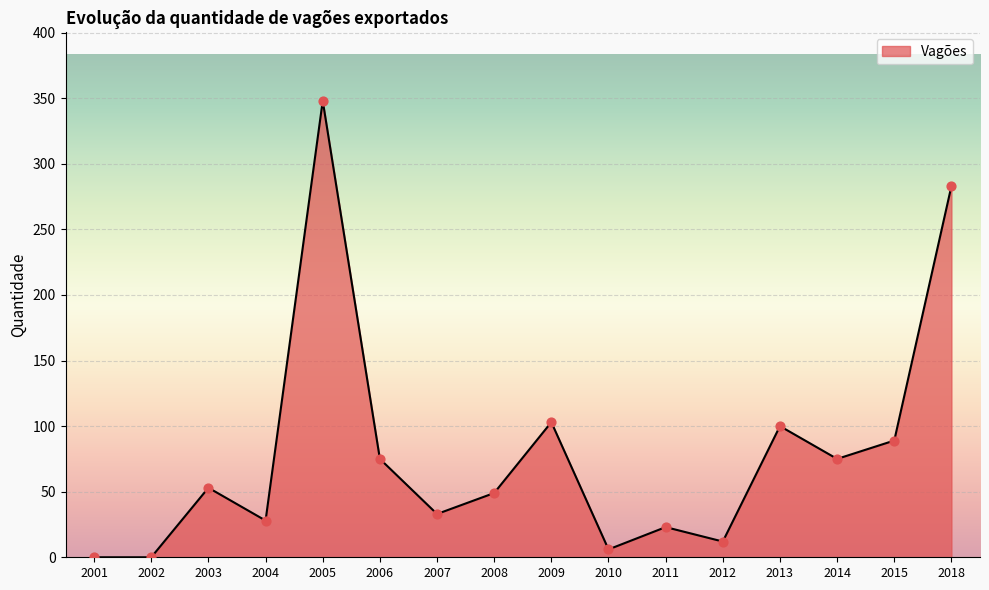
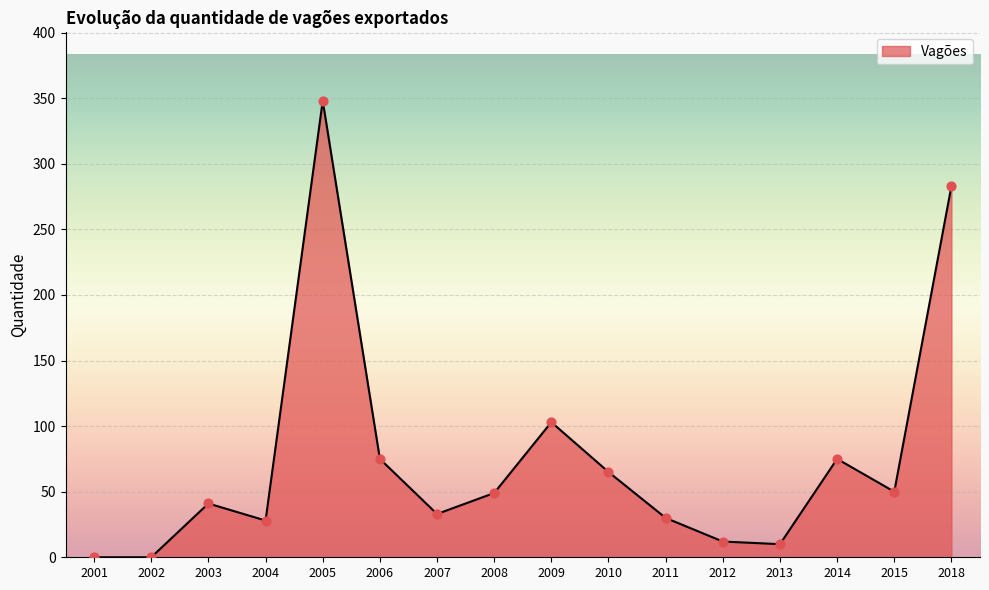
  {
    "2001": 0,
    "2002": 0,
-   "2003": 53,
+   "2003": 41,
    "2004": 28,
    "2005": 348,
    "2006": 75,
    "2007": 33,
    "2008": 49,
    "2009": 103,
-   "2010": 6,
-   "2011": 23,
+   "2010": 65,
+   "2011": 30,
    "2012": 12,
-   "2013": 100,
+   "2013": 10,
    "2014": 75,
-   "2015": 89,
+   "2015": 50,
    "2018": 283
  }
